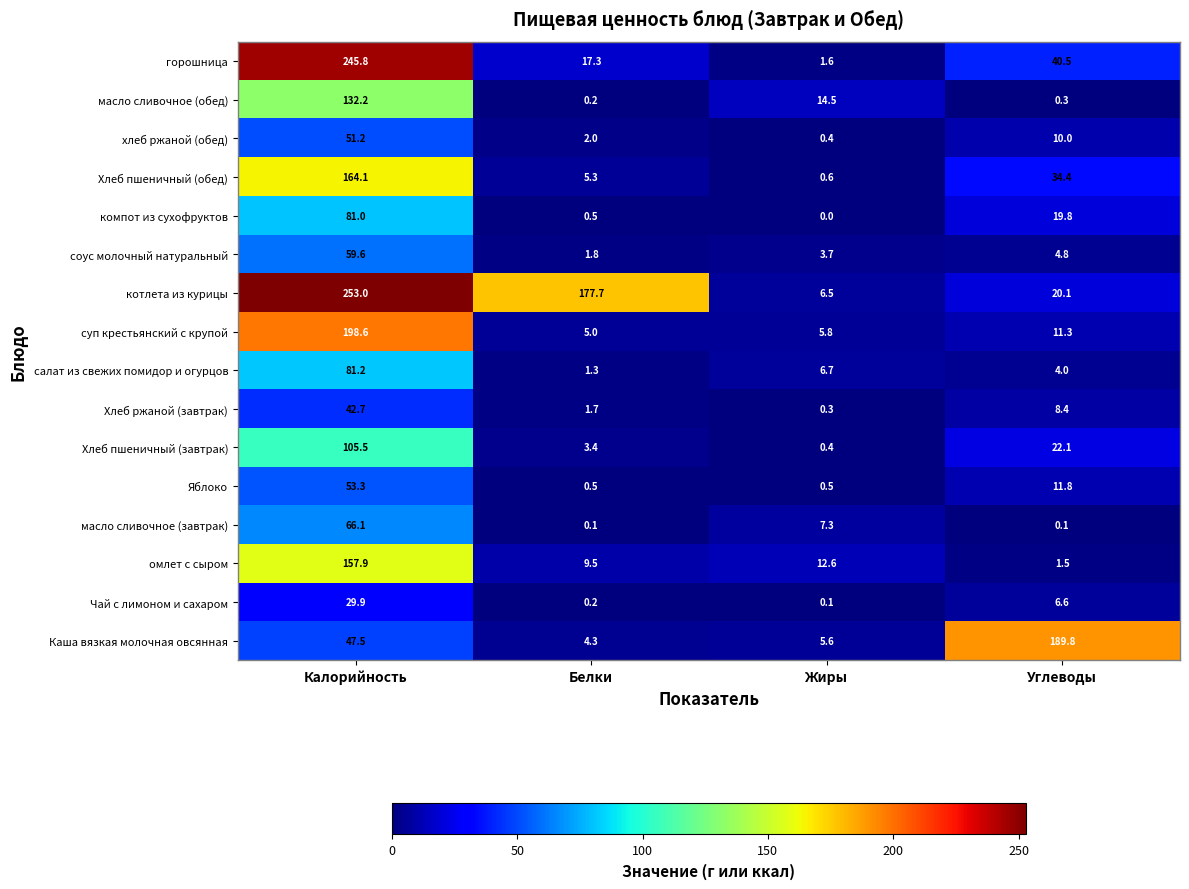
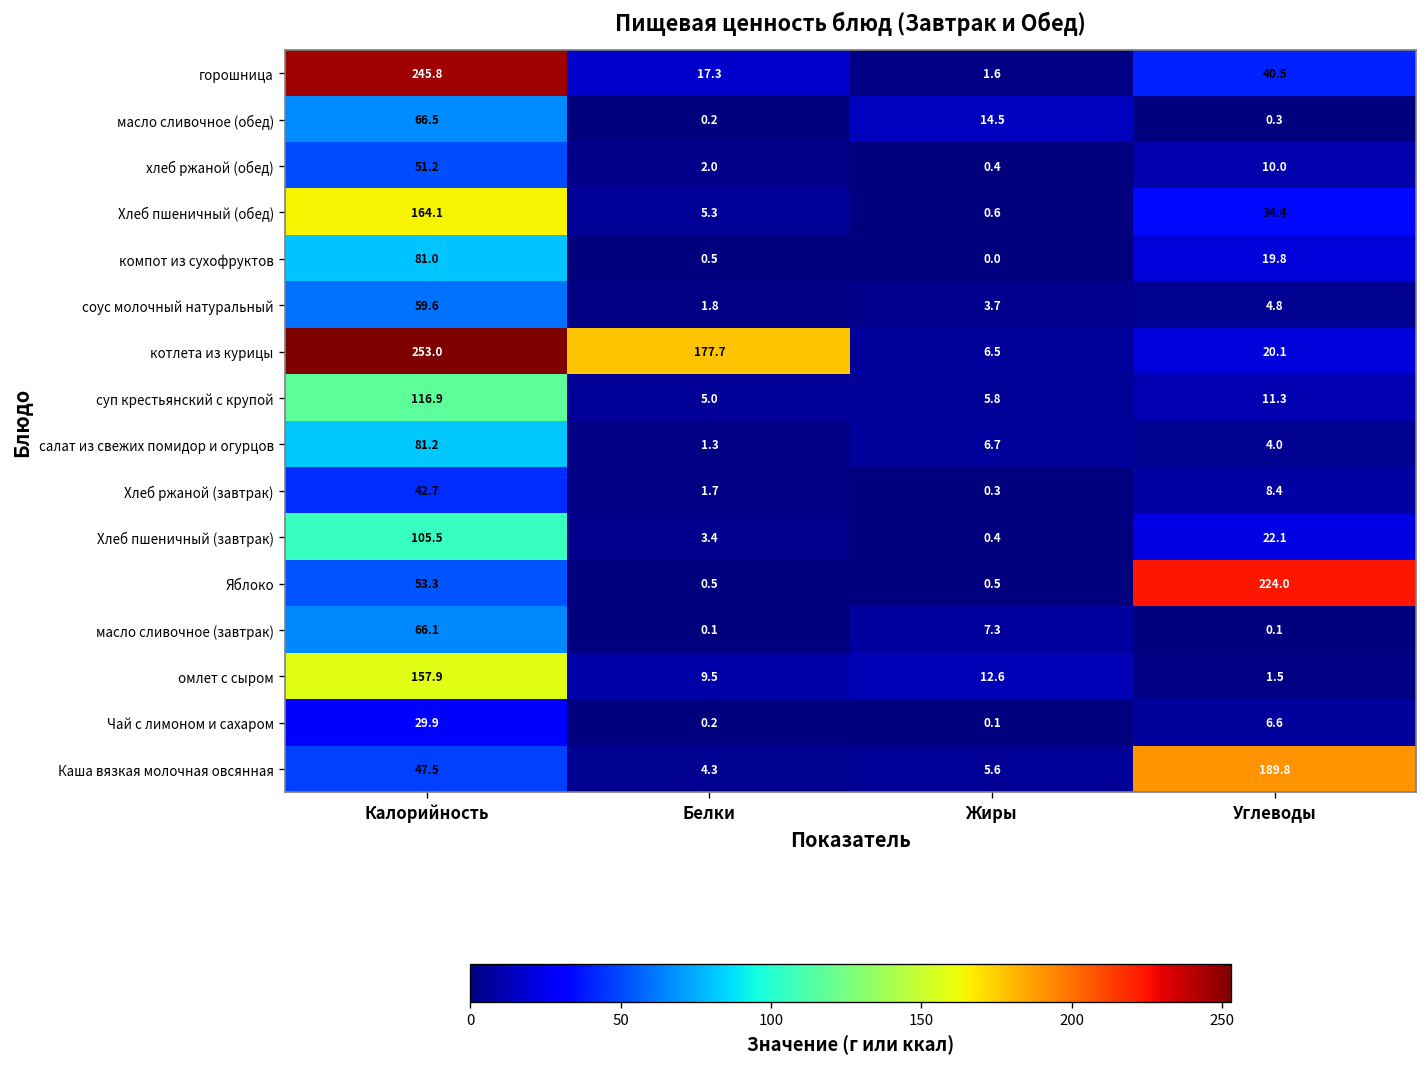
  {
    "горошница": {
      "Калорийность": 245.8,
      "Белки": 17.3,
      "Жиры": 1.6,
      "Углеводы": 40.5
    },
    "масло сливочное (обед)": {
-     "Калорийность": 132.2,
+     "Калорийность": 66.5,
      "Белки": 0.2,
      "Жиры": 14.5,
      "Углеводы": 0.3
    },
    "хлеб ржаной (обед)": {
      "Калорийность": 51.2,
      "Белки": 2.0,
      "Жиры": 0.4,
      "Углеводы": 10.0
    },
    "Хлеб пшеничный (обед)": {
      "Калорийность": 164.1,
      "Белки": 5.3,
      "Жиры": 0.6,
      "Углеводы": 34.4
    },
    "компот из сухофруктов": {
      "Калорийность": 81.0,
      "Белки": 0.5,
      "Жиры": 0.0,
      "Углеводы": 19.8
    },
    "соус молочный натуральный": {
      "Калорийность": 59.6,
      "Белки": 1.8,
      "Жиры": 3.7,
      "Углеводы": 4.8
    },
    "котлета из курицы": {
      "Калорийность": 253.0,
      "Белки": 177.7,
      "Жиры": 6.5,
      "Углеводы": 20.1
    },
    "суп крестьянский с крупой": {
-     "Калорийность": 198.6,
+     "Калорийность": 116.9,
      "Белки": 5.0,
      "Жиры": 5.8,
      "Углеводы": 11.3
    },
    "салат из свежих помидор и огурцов": {
      "Калорийность": 81.2,
      "Белки": 1.3,
      "Жиры": 6.7,
      "Углеводы": 4.0
    },
    "Хлеб ржаной (завтрак)": {
      "Калорийность": 42.7,
      "Белки": 1.7,
      "Жиры": 0.3,
      "Углеводы": 8.4
    },
    "Хлеб пшеничный (завтрак)": {
      "Калорийность": 105.5,
      "Белки": 3.4,
      "Жиры": 0.4,
      "Углеводы": 22.1
    },
    "Яблоко": {
      "Калорийность": 53.3,
      "Белки": 0.5,
      "Жиры": 0.5,
-     "Углеводы": 11.8
+     "Углеводы": 224.0
    },
    "масло сливочное (завтрак)": {
      "Калорийность": 66.1,
      "Белки": 0.1,
      "Жиры": 7.3,
      "Углеводы": 0.1
    },
    "омлет с сыром": {
      "Калорийность": 157.9,
      "Белки": 9.5,
      "Жиры": 12.6,
      "Углеводы": 1.5
    },
    "Чай с лимоном и сахаром": {
      "Калорийность": 29.9,
      "Белки": 0.2,
      "Жиры": 0.1,
      "Углеводы": 6.6
    },
    "Каша вязкая молочная овсянная": {
      "Калорийность": 47.5,
      "Белки": 4.3,
      "Жиры": 5.6,
      "Углеводы": 189.8
    }
  }
